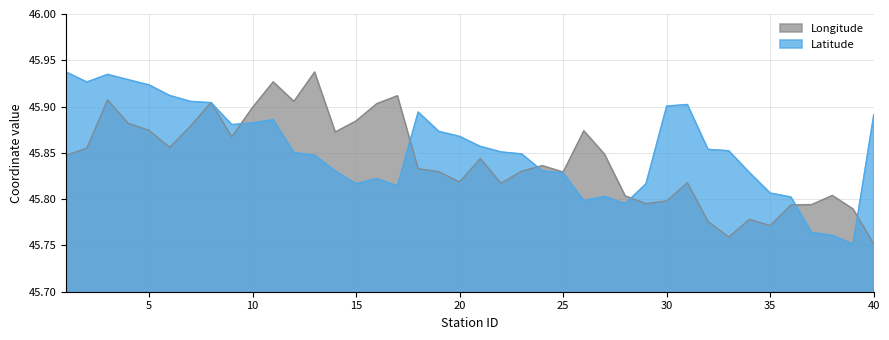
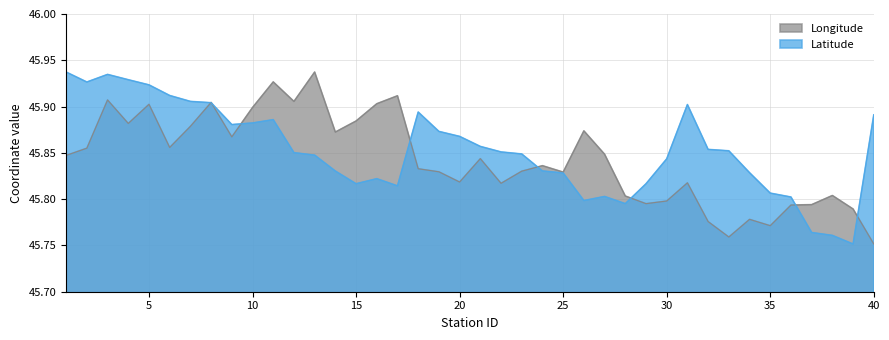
  {
    "Longitude": {
-     "5": 45.87,
+     "5": 45.90,
      "10": 45.90,
      "15": 45.88,
      "20": 45.82,
      "30": 45.80,
      "35": 45.77,
      "40": 45.75
    },
    "Latitude": {
      "5": 45.92,
      "10": 45.88,
      "15": 45.82,
      "20": 45.87,
-     "30": 45.90,
+     "30": 45.84,
      "35": 45.81,
      "40": 45.89
    }
  }
